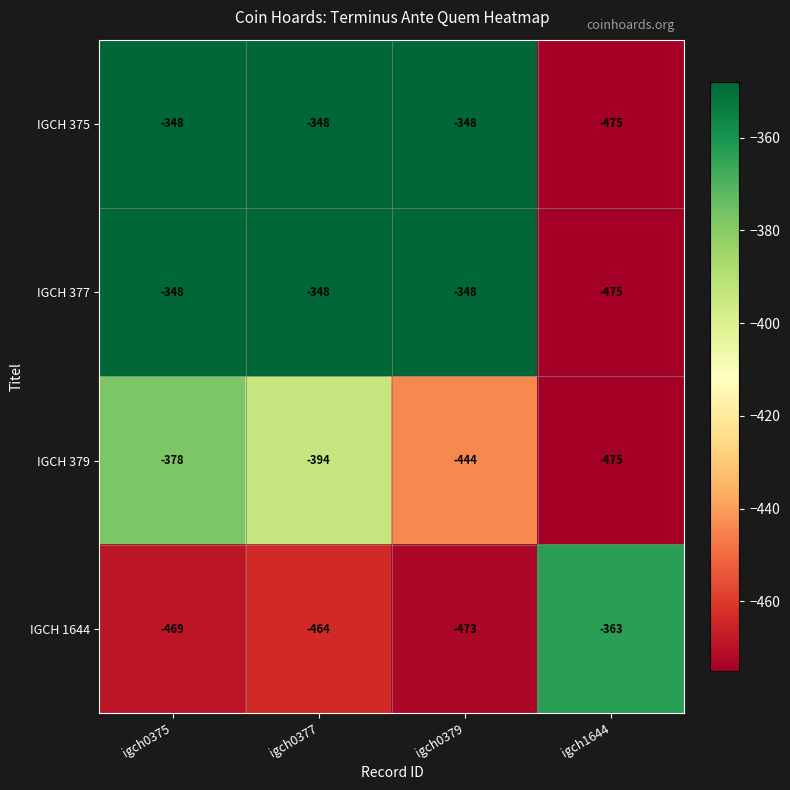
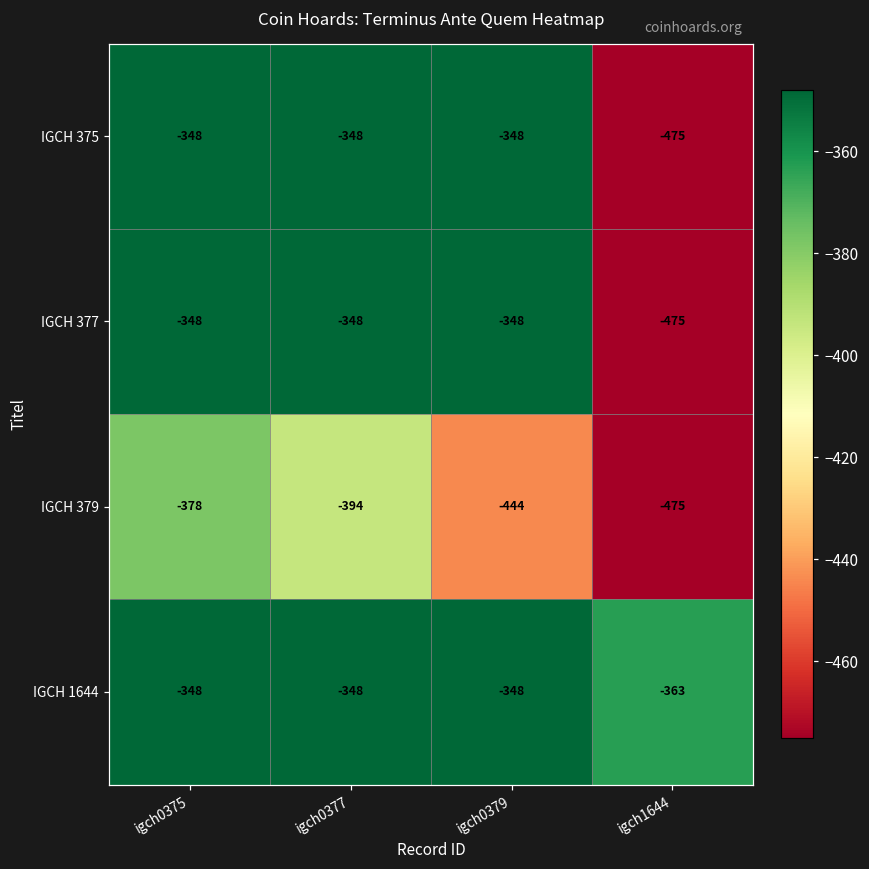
  {
    "IGCH 375": {
      "igch0375": -348,
      "igch0377": -348,
      "igch0379": -348,
      "igch1644": -475
    },
    "IGCH 377": {
      "igch0375": -348,
      "igch0377": -348,
      "igch0379": -348,
      "igch1644": -475
    },
    "IGCH 379": {
      "igch0375": -378,
      "igch0377": -394,
      "igch0379": -444,
      "igch1644": -475
    },
    "IGCH 1644": {
-     "igch0375": -469,
-     "igch0377": -464,
-     "igch0379": -473,
+     "igch0375": -348,
+     "igch0377": -348,
+     "igch0379": -348,
      "igch1644": -363
    }
  }
